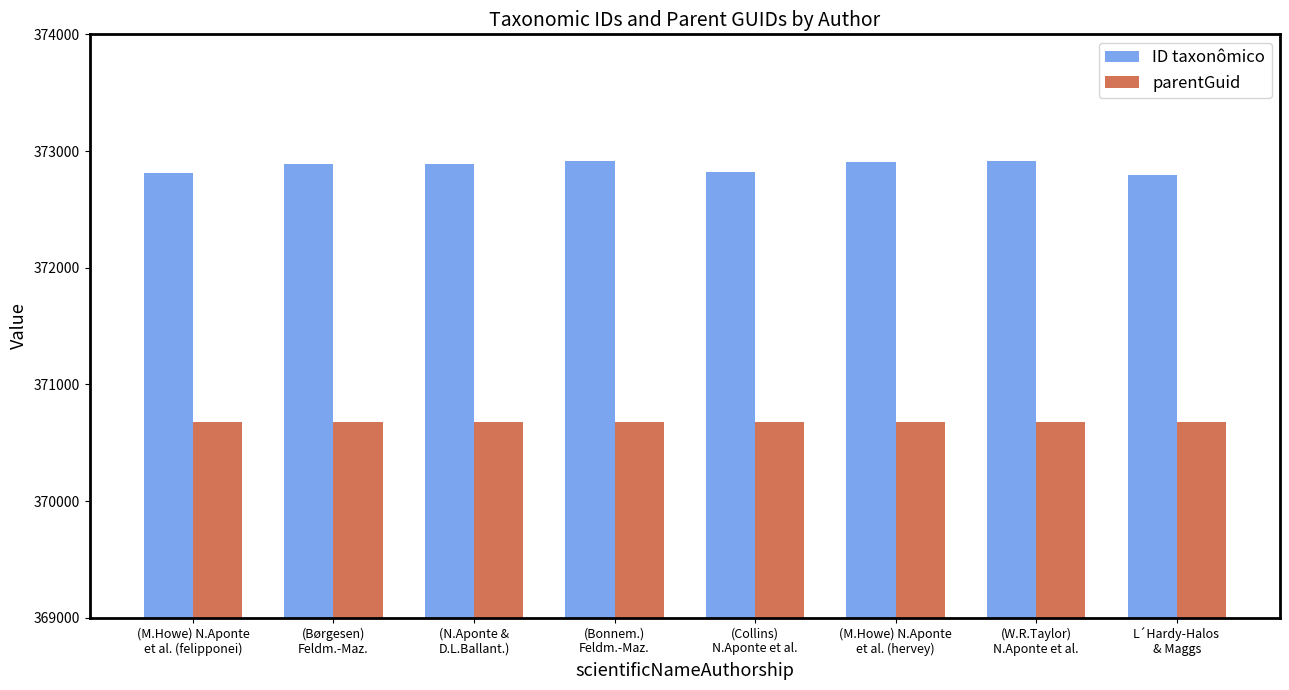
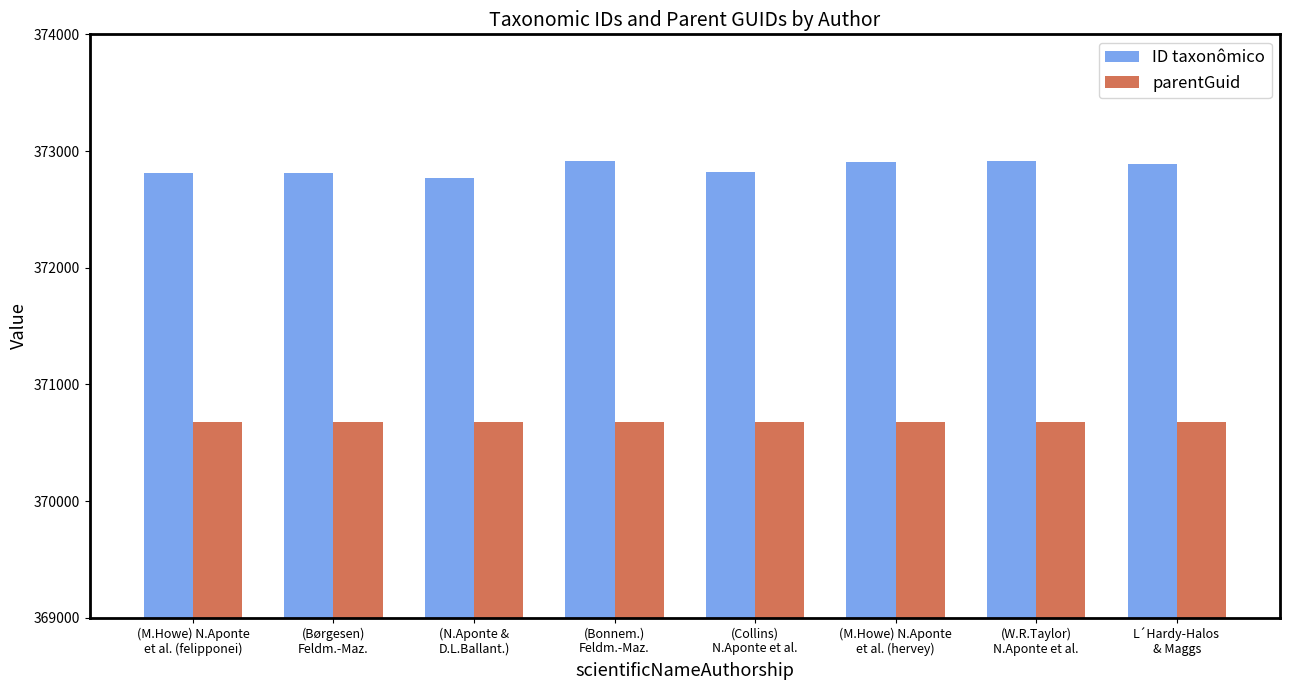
  {
    "ID taxonômico": {
      "(M.Howe) N.Aponte et al. (felipponei)": 372810,
-     "(Børgesen) Feldm.-Maz.": 372890,
-     "(N.Aponte & D.L.Ballant.)": 372890,
+     "(Børgesen) Feldm.-Maz.": 372810,
+     "(N.Aponte & D.L.Ballant.)": 372770,
      "(Bonnem.) Feldm.-Maz.": 372910,
      "(Collins) N.Aponte et al.": 372820,
      "(M.Howe) N.Aponte et al. (hervey)": 372910,
      "(W.R.Taylor) N.Aponte et al.": 372920,
-     "L´Hardy-Halos & Maggs": 372800
+     "L´Hardy-Halos & Maggs": 372890
    },
    "parentGuid": {
      "(M.Howe) N.Aponte et al. (felipponei)": 370670,
      "(Børgesen) Feldm.-Maz.": 370670,
      "(N.Aponte & D.L.Ballant.)": 370670,
      "(Bonnem.) Feldm.-Maz.": 370670,
      "(Collins) N.Aponte et al.": 370670,
      "(M.Howe) N.Aponte et al. (hervey)": 370670,
      "(W.R.Taylor) N.Aponte et al.": 370670,
      "L´Hardy-Halos & Maggs": 370670
    }
  }
